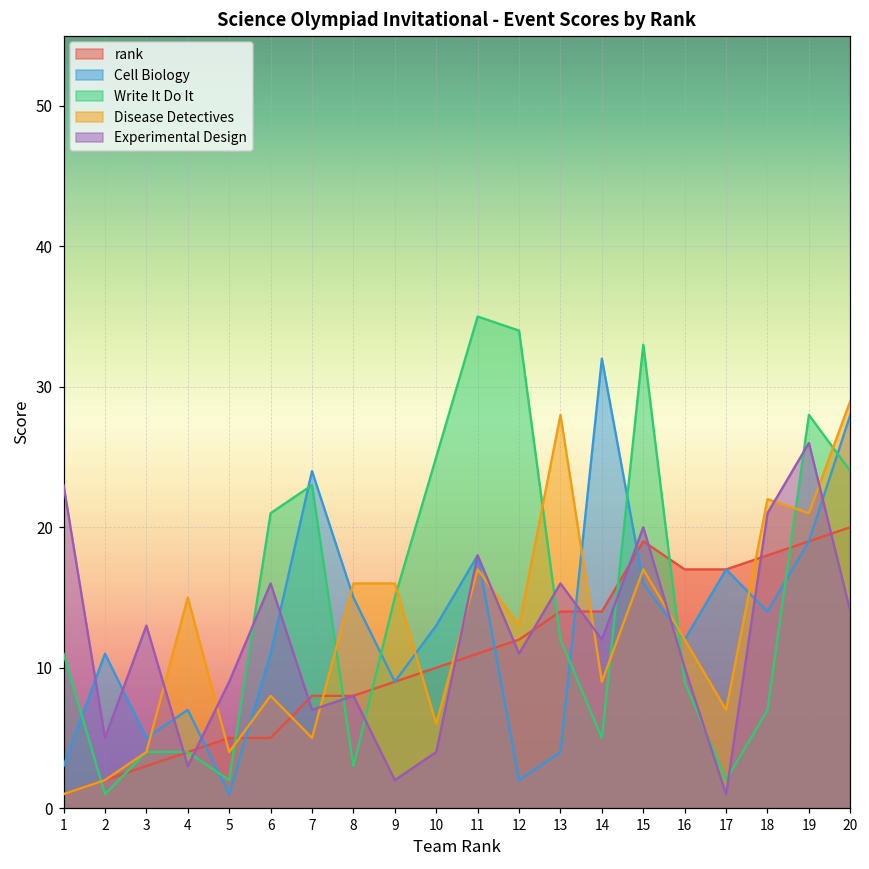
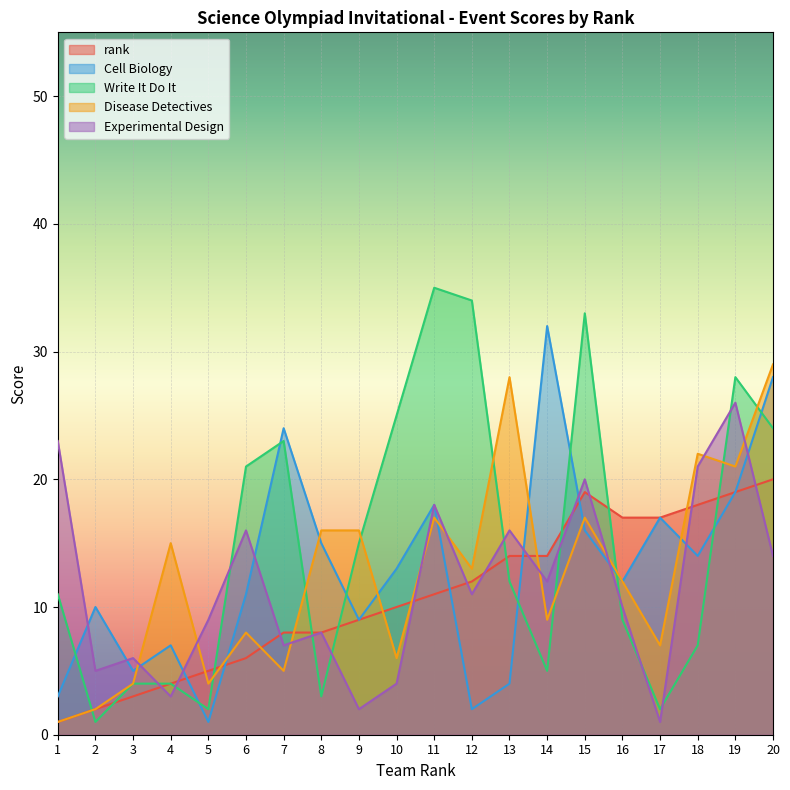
  {
    "rank": {
      "3": 3,
      "5": 5,
-     "6": 5,
+     "6": 6,
      "7": 8,
      "10": 10,
      "11": 11,
      "12": 12,
      "13": 14,
      "14": 14,
      "15": 19,
      "16": 17,
      "18": 18,
      "20": 20
    },
    "Cell Biology": {
      "1": 3,
-     "2": 11,
+     "2": 10,
      "3": 5,
      "4": 7,
      "5": 1,
      "6": 11,
      "7": 24,
      "8": 15,
      "10": 13,
      "12": 2,
      "13": 4,
      "14": 32,
      "15": 16,
      "18": 14,
      "20": 28
    },
    "Write It Do It": {
      "1": 11,
      "2": 1,
      "5": 2,
      "6": 21,
      "7": 23,
      "8": 3,
      "9": 15,
      "10": 25,
      "11": 35,
      "12": 34,
      "13": 12,
      "14": 5,
      "15": 33,
      "16": 9,
      "17": 2,
      "18": 7,
      "19": 28,
      "20": 24
    },
    "Disease Detectives": {
      "4": 15,
      "5": 4,
      "6": 8,
      "7": 5,
      "8": 16,
      "9": 16,
      "10": 6,
      "11": 17,
      "12": 13,
      "13": 28,
      "14": 9,
      "15": 17,
      "17": 7,
      "18": 22,
      "19": 21,
      "20": 29
    },
    "Experimental Design": {
      "1": 23,
      "2": 5,
-     "3": 13,
+     "3": 6,
      "4": 3,
      "5": 9,
      "6": 16,
      "7": 7,
      "9": 2,
      "10": 4,
      "12": 11,
      "13": 16,
      "14": 12,
      "15": 20,
      "16": 10,
      "17": 1,
      "18": 21,
      "19": 26,
      "20": 14
    }
  }
